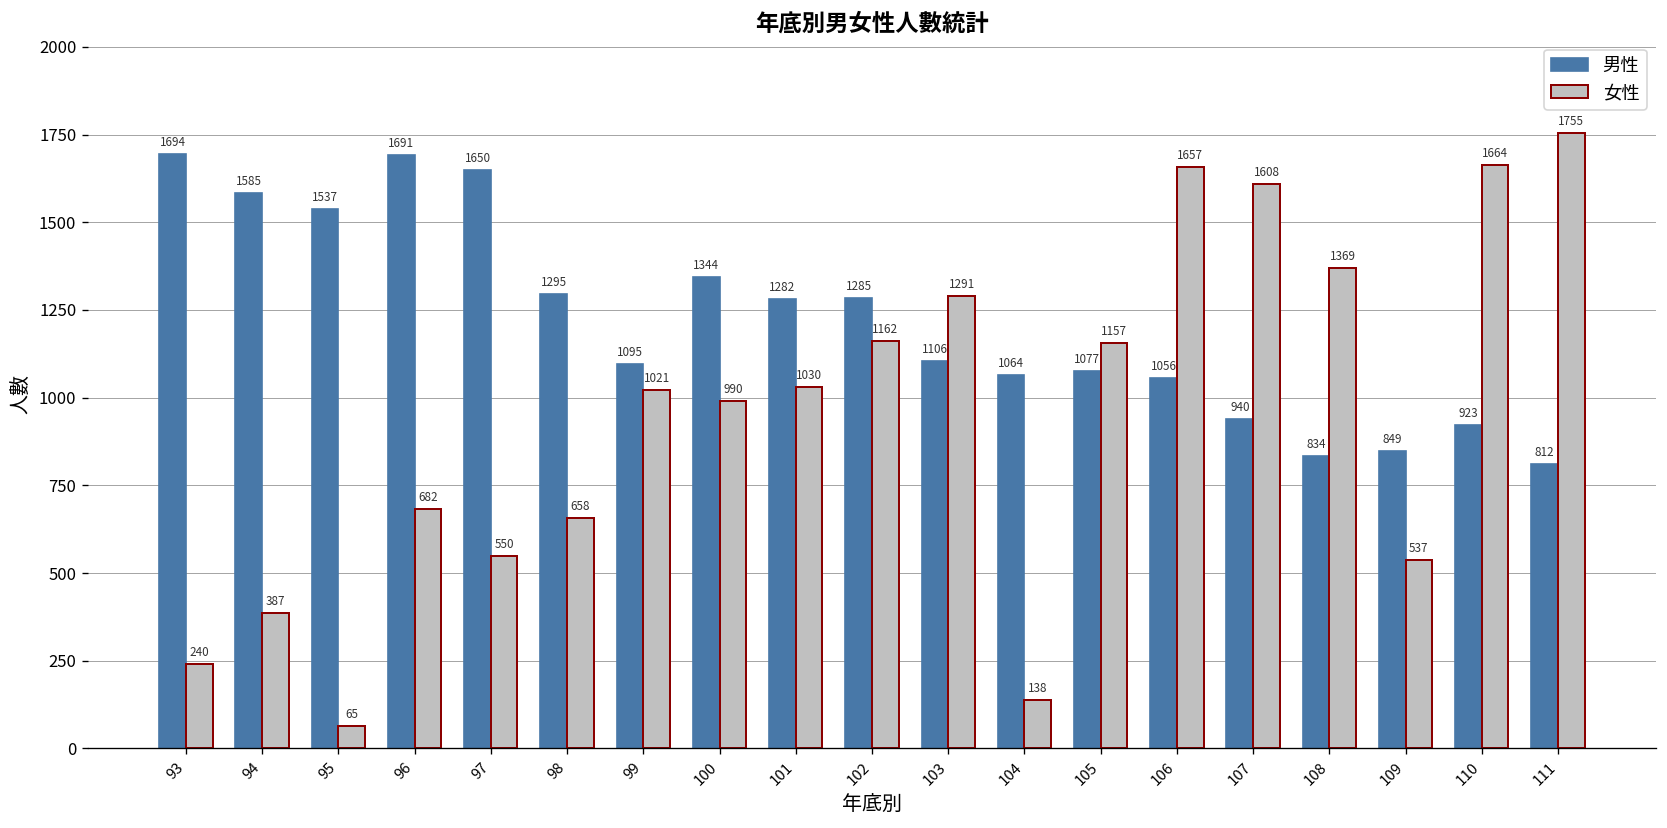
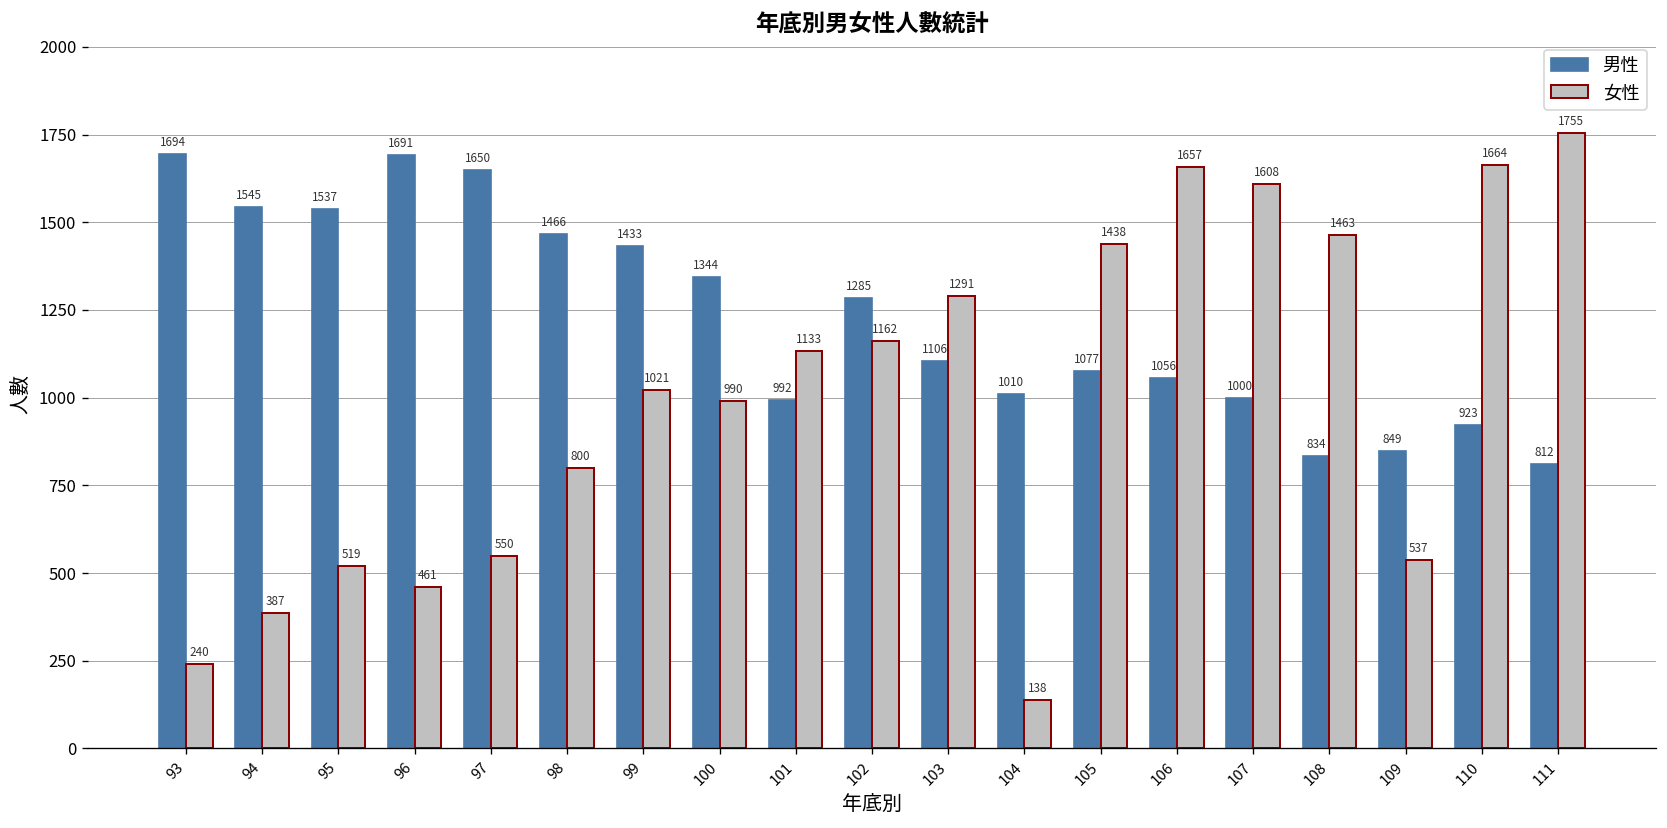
  {
    "男性": {
      "93": 1694,
-     "94": 1585,
+     "94": 1545,
      "95": 1537,
      "96": 1691,
      "97": 1650,
-     "98": 1295,
-     "99": 1095,
+     "98": 1466,
+     "99": 1433,
      "100": 1344,
-     "101": 1282,
+     "101": 992,
      "102": 1285,
      "103": 1106,
-     "104": 1064,
+     "104": 1010,
      "105": 1077,
      "106": 1056,
-     "107": 940,
+     "107": 1000,
      "108": 834,
      "109": 849,
      "110": 923,
      "111": 812
    },
    "女性": {
      "93": 240,
      "94": 387,
-     "95": 65,
-     "96": 682,
+     "95": 519,
+     "96": 461,
      "97": 550,
-     "98": 658,
+     "98": 800,
      "99": 1021,
      "100": 990,
-     "101": 1030,
+     "101": 1133,
      "102": 1162,
      "103": 1291,
      "104": 138,
-     "105": 1157,
+     "105": 1438,
      "106": 1657,
      "107": 1608,
-     "108": 1369,
+     "108": 1463,
      "109": 537,
      "110": 1664,
      "111": 1755
    }
  }
